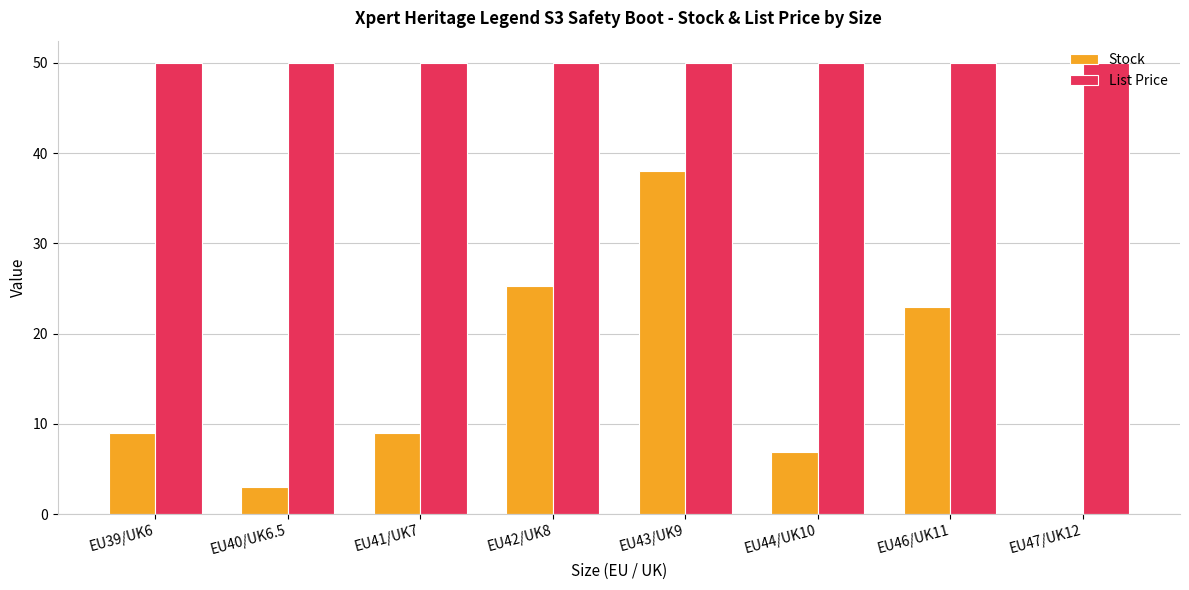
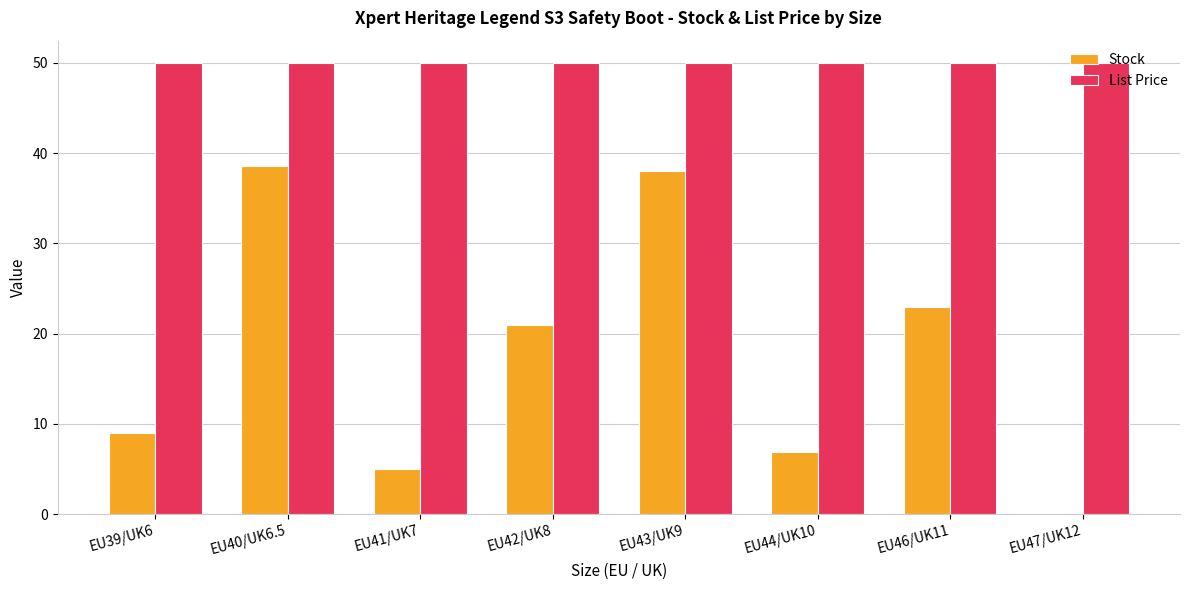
  {
    "Stock": {
      "EU39/UK6": 9,
-     "EU40/UK6.5": 3,
-     "EU41/UK7": 9,
-     "EU42/UK8": 25,
+     "EU40/UK6.5": 39,
+     "EU41/UK7": 5,
+     "EU42/UK8": 21,
      "EU43/UK9": 38,
      "EU44/UK10": 7,
      "EU46/UK11": 23,
      "EU47/UK12": 0
    },
    "List Price": {
      "EU39/UK6": 50,
      "EU40/UK6.5": 50,
      "EU41/UK7": 50,
      "EU42/UK8": 50,
      "EU43/UK9": 50,
      "EU44/UK10": 50,
      "EU46/UK11": 50,
      "EU47/UK12": 50
    }
  }
